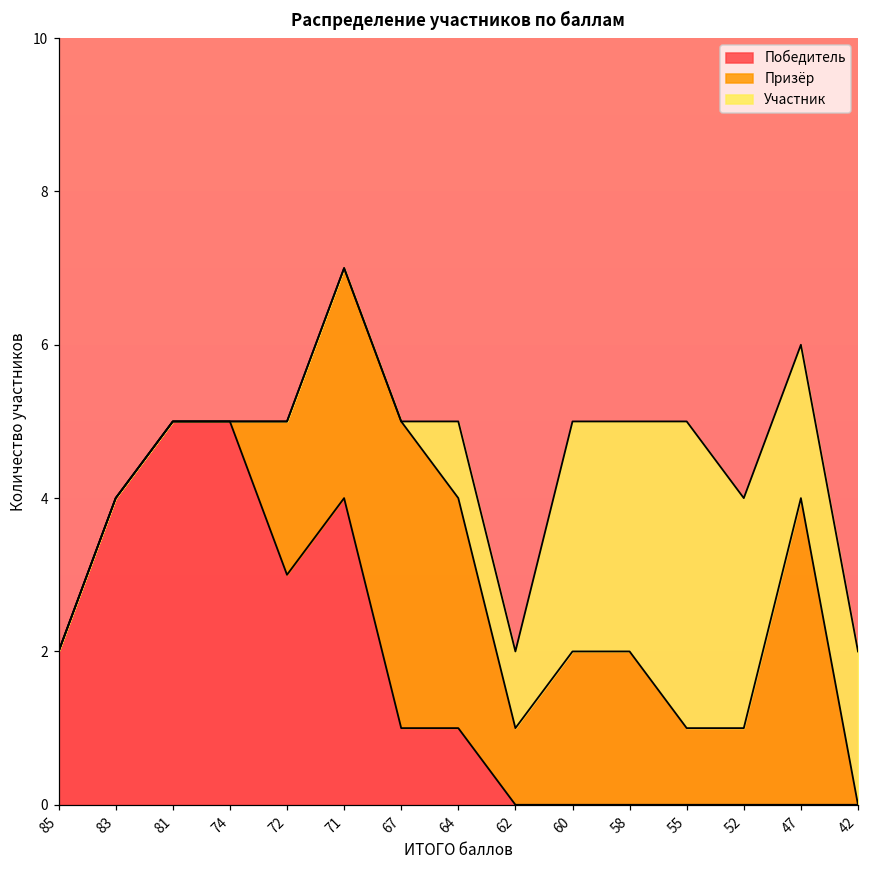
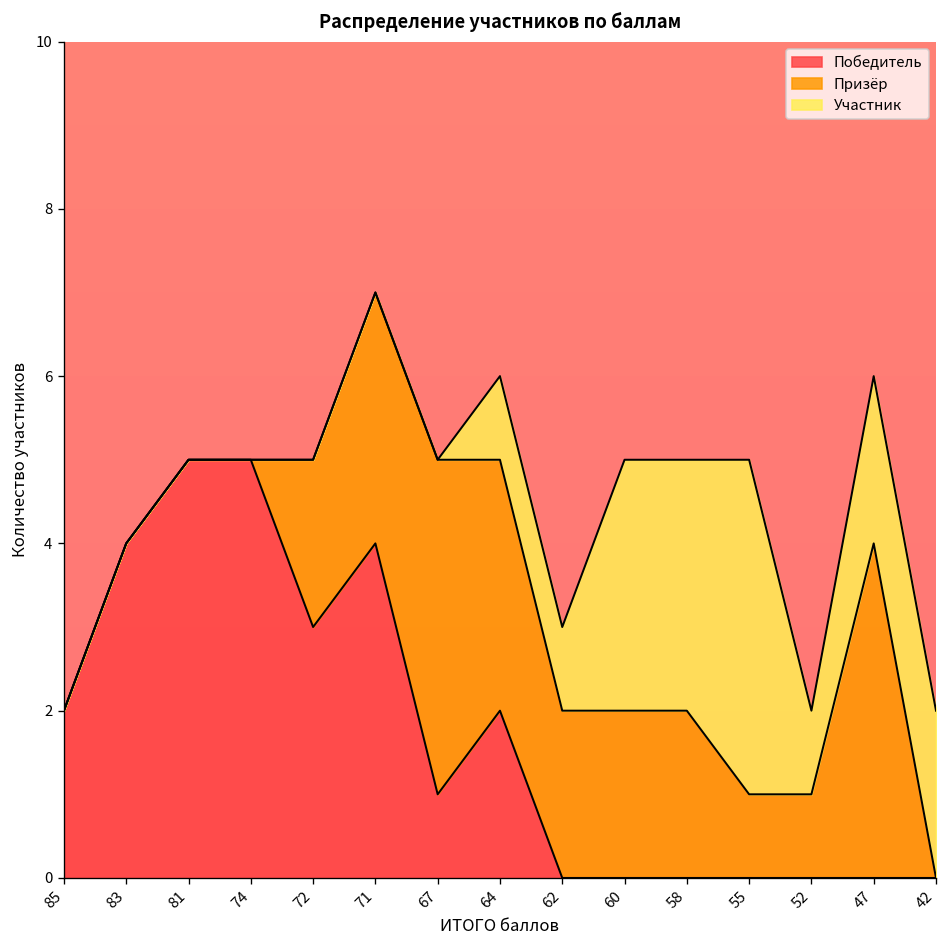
  {
    "Победитель": {
      "72": 3,
      "71": 4,
      "67": 1,
-     "64": 1,
+     "64": 2,
      "62": 0,
      "60": 0,
      "58": 0,
      "55": 0,
      "52": 0,
      "47": 0
    },
    "Призёр": {
      "64": 3,
-     "62": 1,
+     "62": 2,
      "60": 2,
      "58": 2,
      "55": 1,
      "52": 1,
      "47": 4
    },
    "Участник": {
      "64": 1,
      "62": 1,
      "60": 3,
      "58": 3,
      "55": 4,
-     "52": 3,
+     "52": 1,
      "47": 2,
      "42": 2
    }
  }
